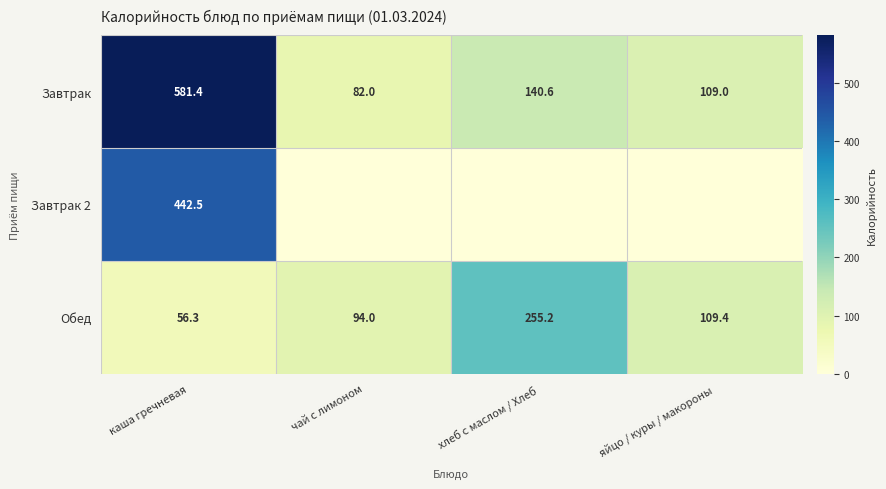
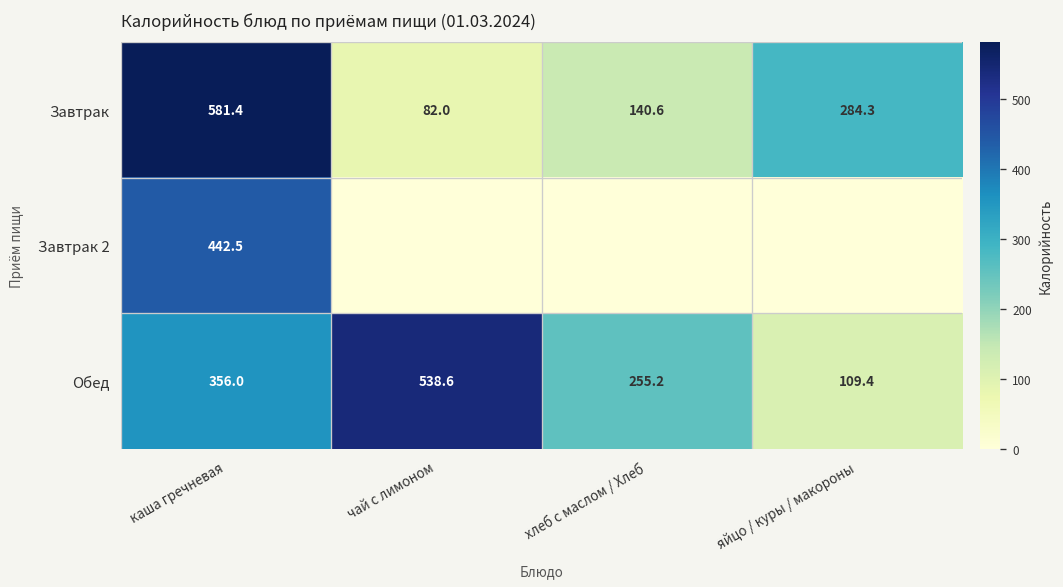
  {
    "Завтрак": {
      "каша гречневая": 581.4,
      "чай с лимоном": 82.0,
      "хлеб с маслом / Хлеб": 140.6,
-     "яйцо / куры / макороны": 109.0
+     "яйцо / куры / макороны": 284.3
    },
    "Завтрак 2": {
      "каша гречневая": 442.5
    },
    "Обед": {
-     "каша гречневая": 56.3,
-     "чай с лимоном": 94.0,
+     "каша гречневая": 356.0,
+     "чай с лимоном": 538.6,
      "хлеб с маслом / Хлеб": 255.2,
      "яйцо / куры / макороны": 109.4
    }
  }
